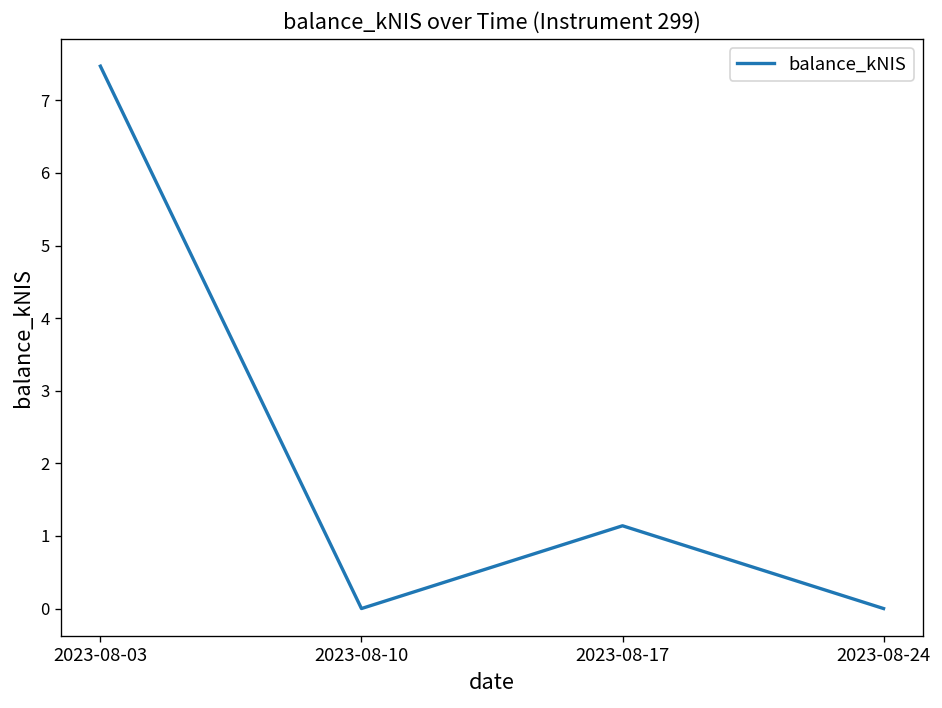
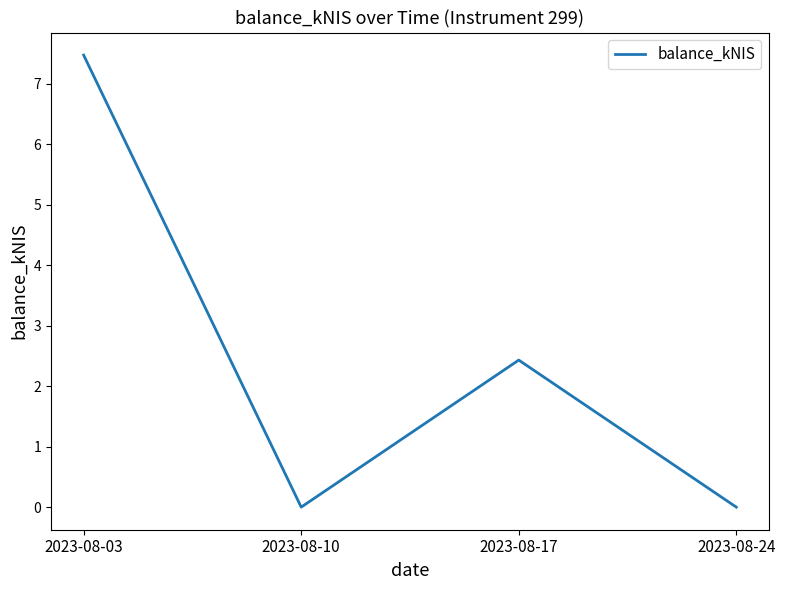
  {
    "2023-08-03": 7.5,
    "2023-08-10": 0.0,
-   "2023-08-17": 1.1,
+   "2023-08-17": 2.4,
    "2023-08-24": 0.0
  }
